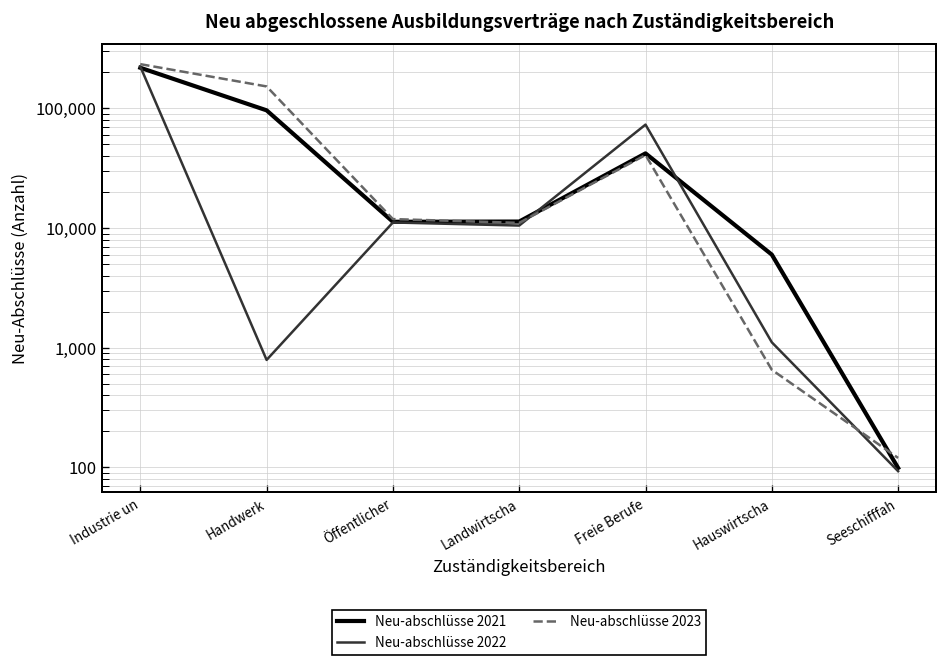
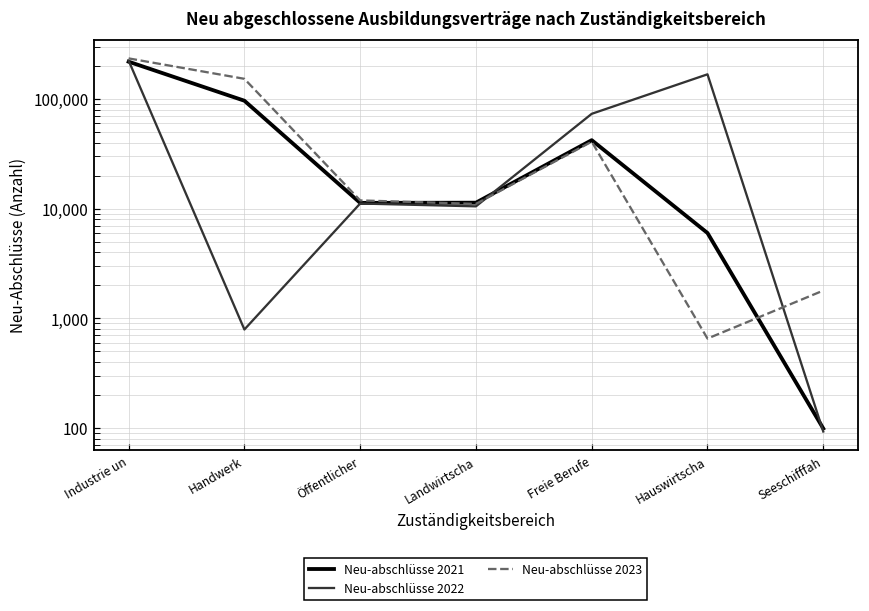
  {
    "Neu-abschlüsse 2021": {
      "Handwerk": "100,000",
      "Hauswirtscha": "6,000",
      "Seeschifffah": "100"
    },
    "Neu-abschlüsse 2022": {
      "Handwerk": "800",
      "Freie Berufe": "70,000",
-     "Hauswirtscha": "1,100",
+     "Hauswirtscha": "170,000",
      "Seeschifffah": "90"
    },
    "Neu-abschlüsse 2023": {
      "Handwerk": "150,000",
      "Hauswirtscha": "700",
-     "Seeschifffah": "120"
+     "Seeschifffah": "1,800"
    }
  }
